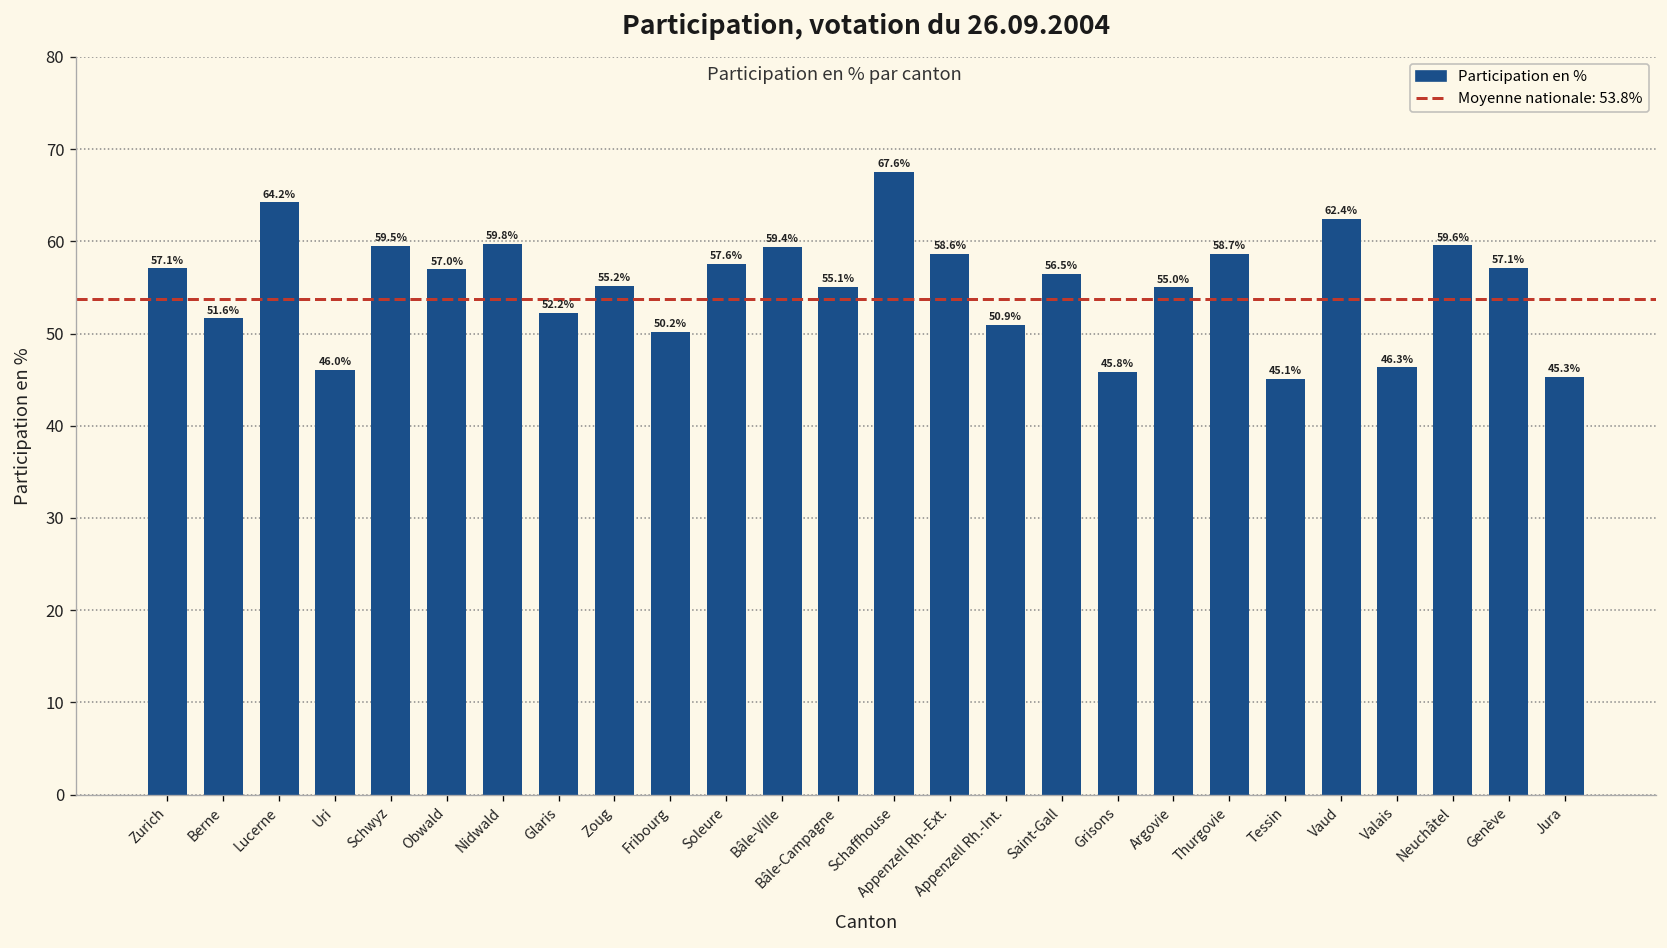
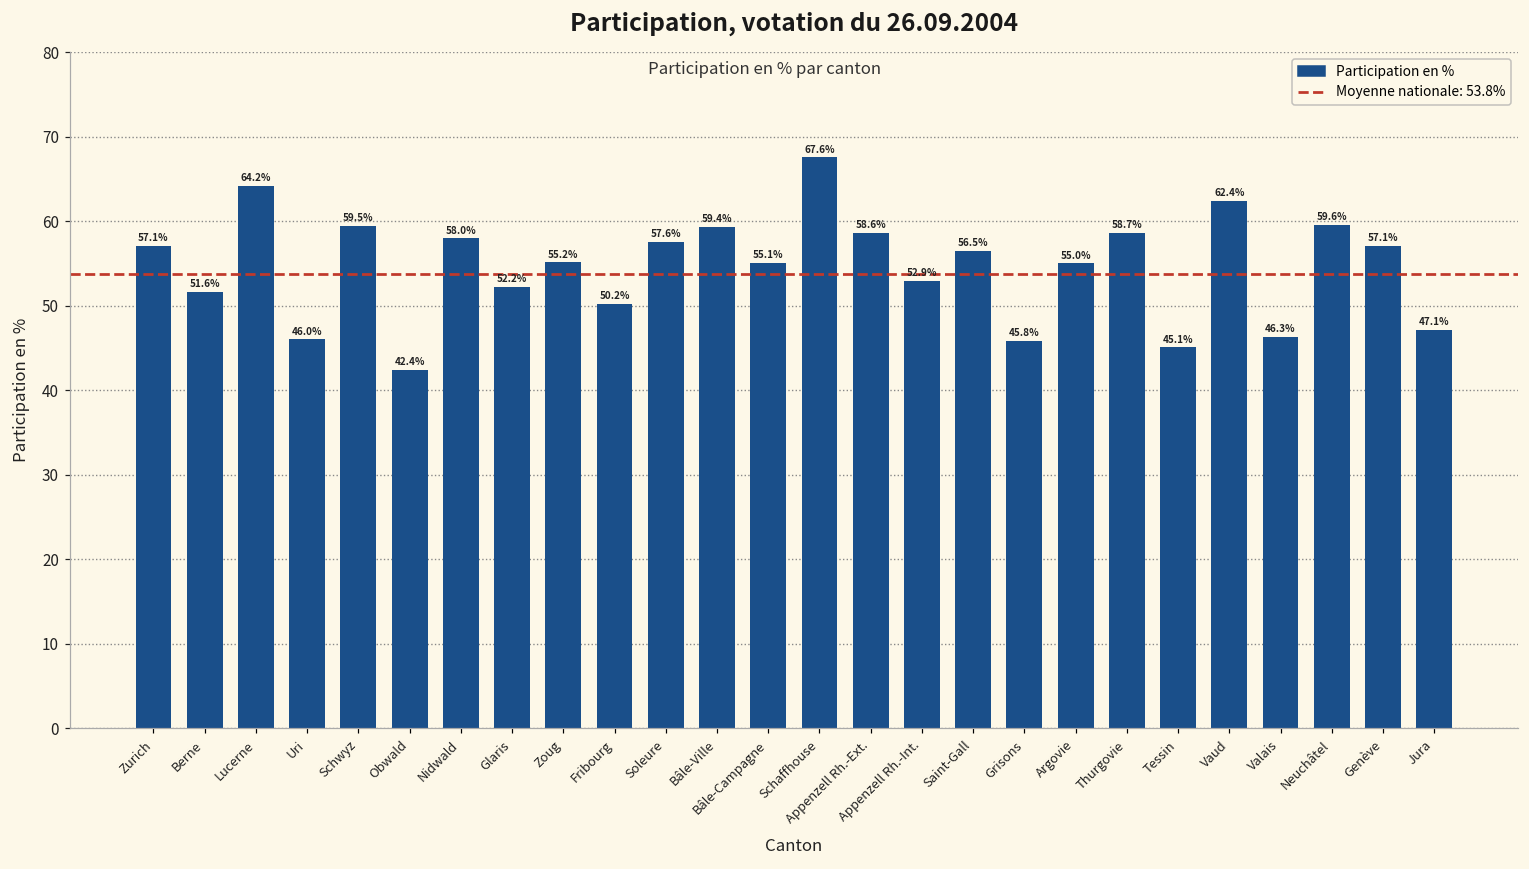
  {
    "Zurich": "57.1%",
    "Berne": "51.6%",
    "Lucerne": "64.2%",
    "Uri": "46.0%",
    "Schwyz": "59.5%",
-   "Obwald": "57.0%",
-   "Nidwald": "59.8%",
+   "Obwald": "42.4%",
+   "Nidwald": "58.0%",
    "Glaris": "52.2%",
    "Zoug": "55.2%",
    "Fribourg": "50.2%",
    "Soleure": "57.6%",
    "Bâle-Ville": "59.4%",
    "Bâle-Campagne": "55.1%",
    "Schaffhouse": "67.6%",
    "Appenzell Rh.-Ext.": "58.6%",
-   "Appenzell Rh.-Int.": "50.9%",
+   "Appenzell Rh.-Int.": "52.9%",
    "Saint-Gall": "56.5%",
    "Grisons": "45.8%",
    "Argovie": "55.0%",
    "Thurgovie": "58.7%",
    "Tessin": "45.1%",
    "Vaud": "62.4%",
    "Valais": "46.3%",
    "Neuchâtel": "59.6%",
    "Genève": "57.1%",
-   "Jura": "45.3%"
+   "Jura": "47.1%"
  }
